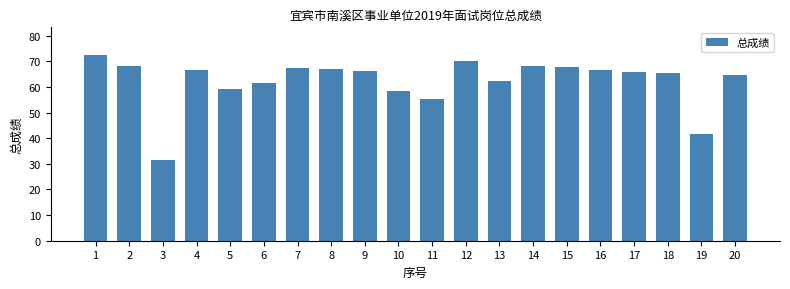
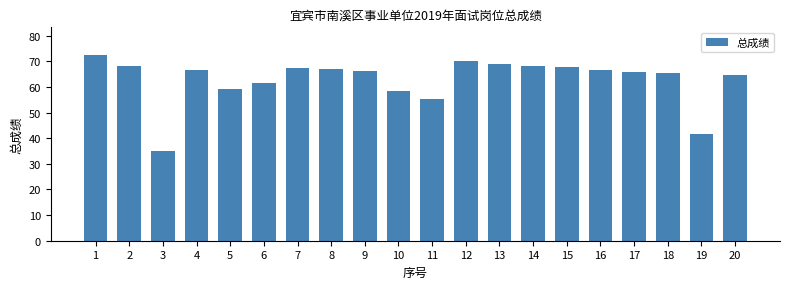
  {
    "1": 72,
    "2": 68,
-   "3": 32,
+   "3": 35,
    "4": 67,
    "5": 59,
    "6": 62,
    "7": 67,
    "8": 67,
    "9": 66,
    "10": 58,
    "11": 55,
    "12": 70,
-   "13": 62,
+   "13": 69,
    "14": 68,
    "15": 68,
    "16": 67,
    "17": 66,
    "18": 66,
    "19": 42,
    "20": 65
  }
